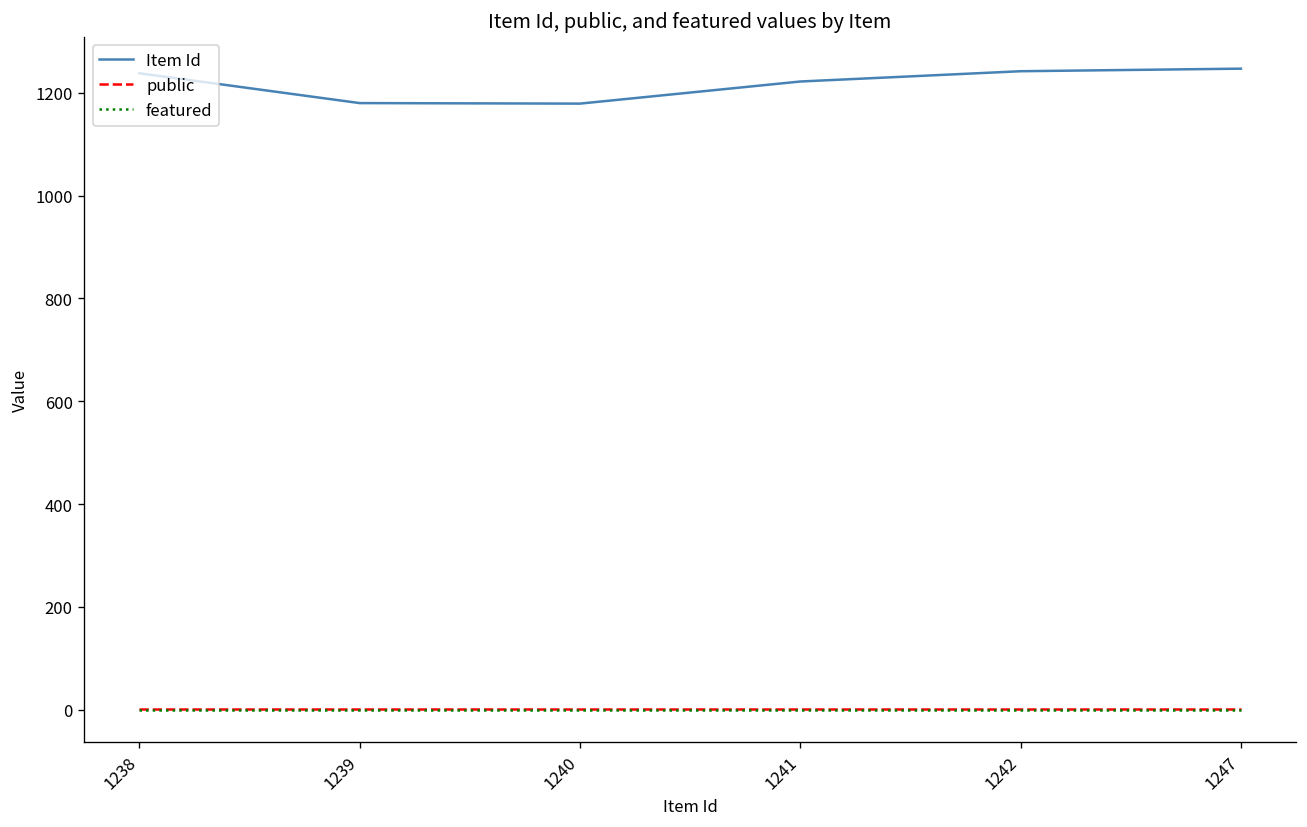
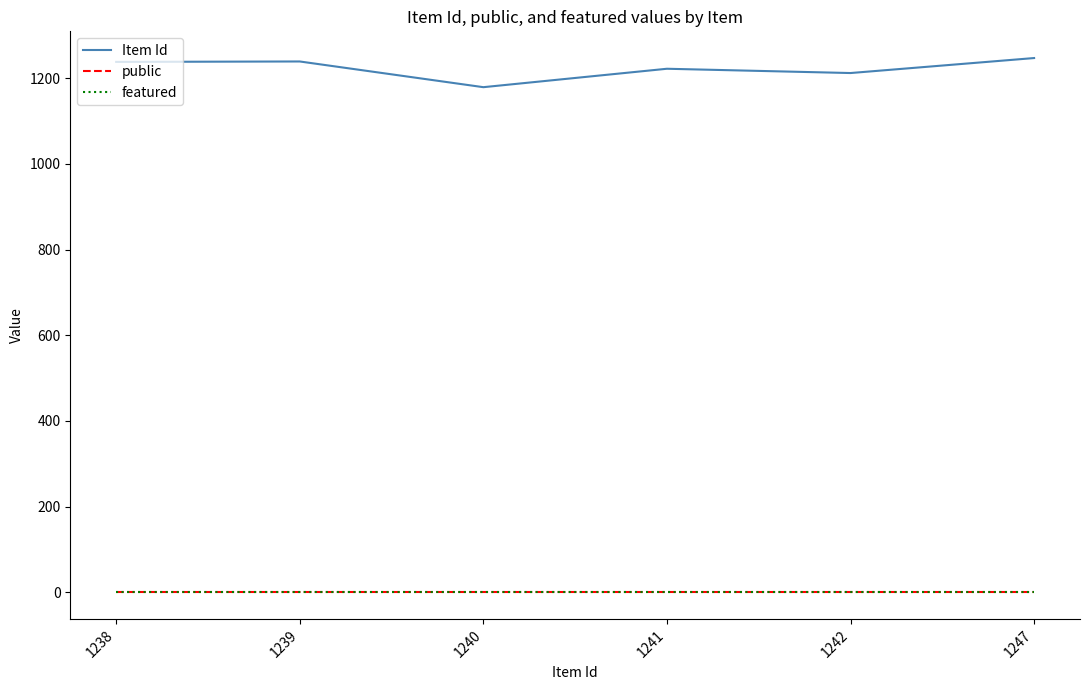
  {
    "Item Id": {
-     "1239": 1180,
+     "1239": 1240,
      "1240": 1180,
      "1241": 1220,
-     "1242": 1240,
+     "1242": 1210,
      "1247": 1250
    },
    "featured": {
      "1238": 0,
      "1239": 0,
      "1240": 0,
      "1241": 0,
      "1242": 0,
      "1247": 0
    }
  }
